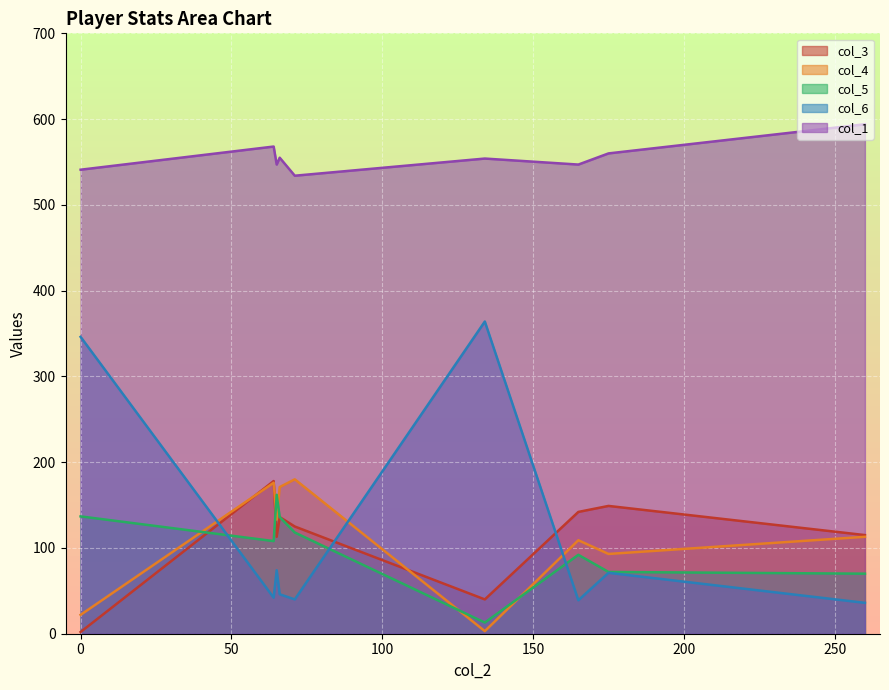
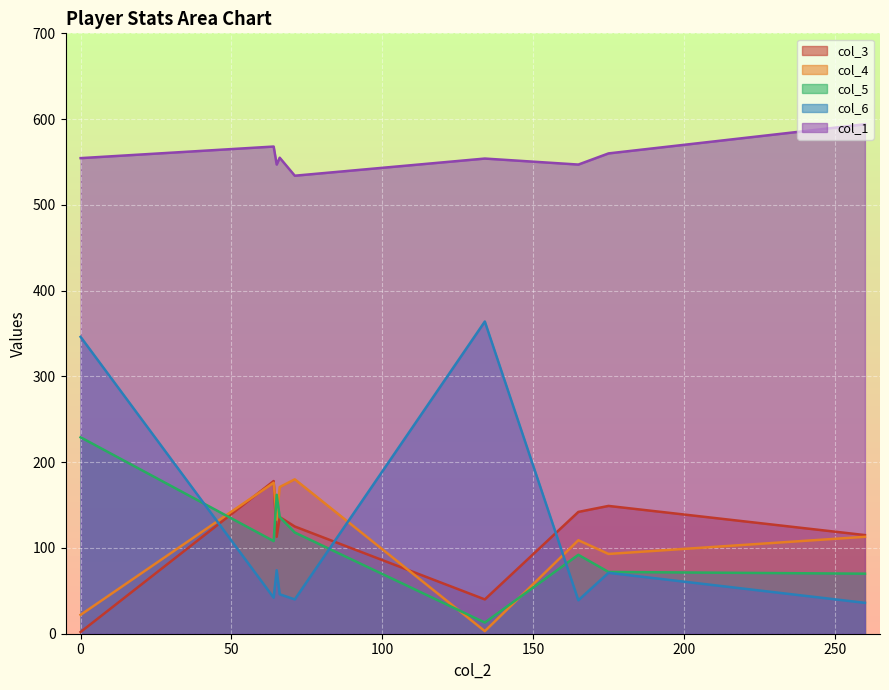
  {
    "col_3": {
      "0": 0
    },
    "col_4": {
      "0": 20
    },
    "col_5": {
-     "0": 140
+     "0": 230
    },
    "col_6": {
      "0": 350
    },
    "col_1": {
-     "0": 540
+     "0": 550
    }
  }
